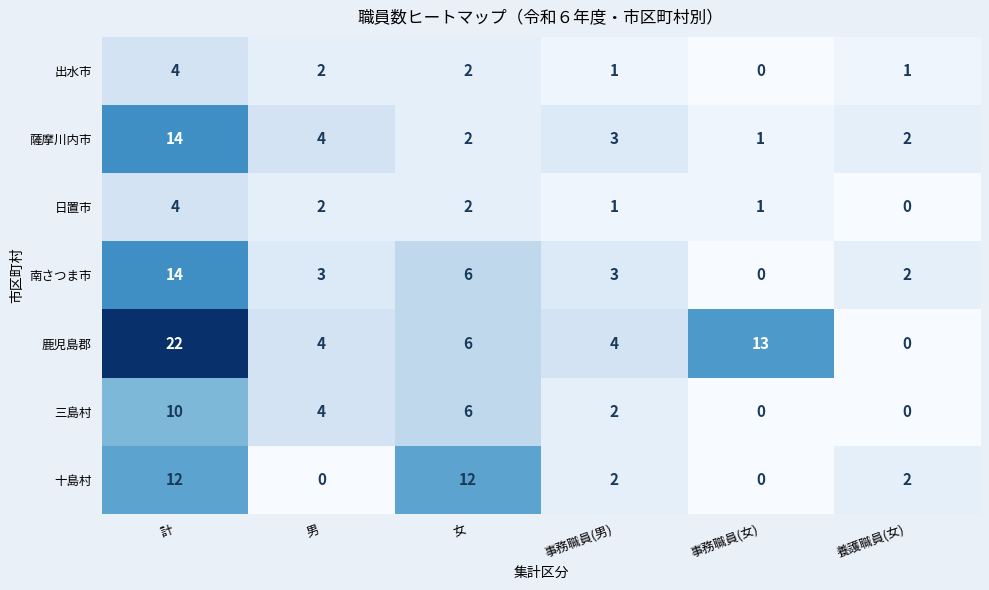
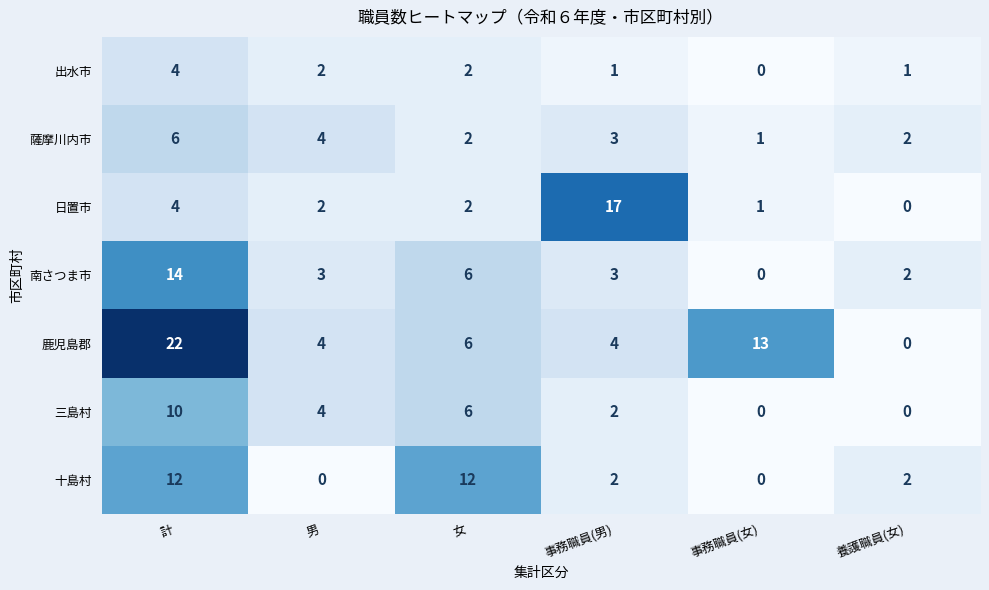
  {
    "出水市": {
      "計": 4,
      "男": 2,
      "女": 2,
      "事務職員(男)": 1,
      "事務職員(女)": 0,
      "養護職員(女)": 1
    },
    "薩摩川内市": {
-     "計": 14,
+     "計": 6,
      "男": 4,
      "女": 2,
      "事務職員(男)": 3,
      "事務職員(女)": 1,
      "養護職員(女)": 2
    },
    "日置市": {
      "計": 4,
      "男": 2,
      "女": 2,
-     "事務職員(男)": 1,
+     "事務職員(男)": 17,
      "事務職員(女)": 1,
      "養護職員(女)": 0
    },
    "南さつま市": {
      "計": 14,
      "男": 3,
      "女": 6,
      "事務職員(男)": 3,
      "事務職員(女)": 0,
      "養護職員(女)": 2
    },
    "鹿児島郡": {
      "計": 22,
      "男": 4,
      "女": 6,
      "事務職員(男)": 4,
      "事務職員(女)": 13,
      "養護職員(女)": 0
    },
    "三島村": {
      "計": 10,
      "男": 4,
      "女": 6,
      "事務職員(男)": 2,
      "事務職員(女)": 0,
      "養護職員(女)": 0
    },
    "十島村": {
      "計": 12,
      "男": 0,
      "女": 12,
      "事務職員(男)": 2,
      "事務職員(女)": 0,
      "養護職員(女)": 2
    }
  }
